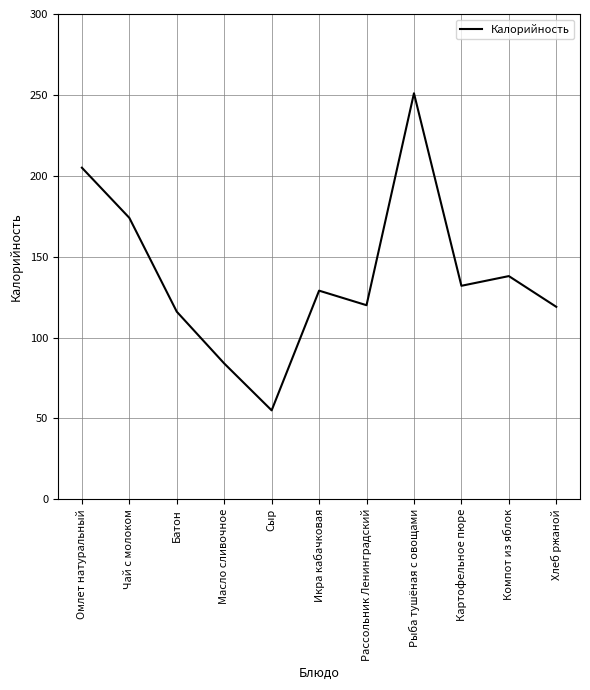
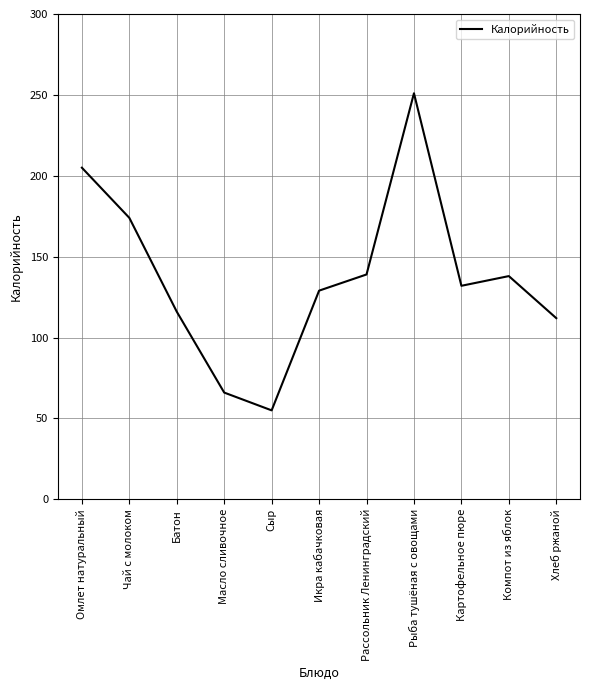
  {
    "Омлет натуральный": 205,
    "Чай с молоком": 174,
    "Батон": 116,
-   "Масло сливочное": 84,
+   "Масло сливочное": 66,
    "Сыр": 55,
    "Икра кабачковая": 129,
-   "Рассольник Ленинградский": 120,
+   "Рассольник Ленинградский": 139,
    "Рыба тушёная с овощами": 251,
    "Картофельное пюре": 132,
    "Компот из яблок": 138,
-   "Хлеб ржаной": 119
+   "Хлеб ржаной": 112
  }
